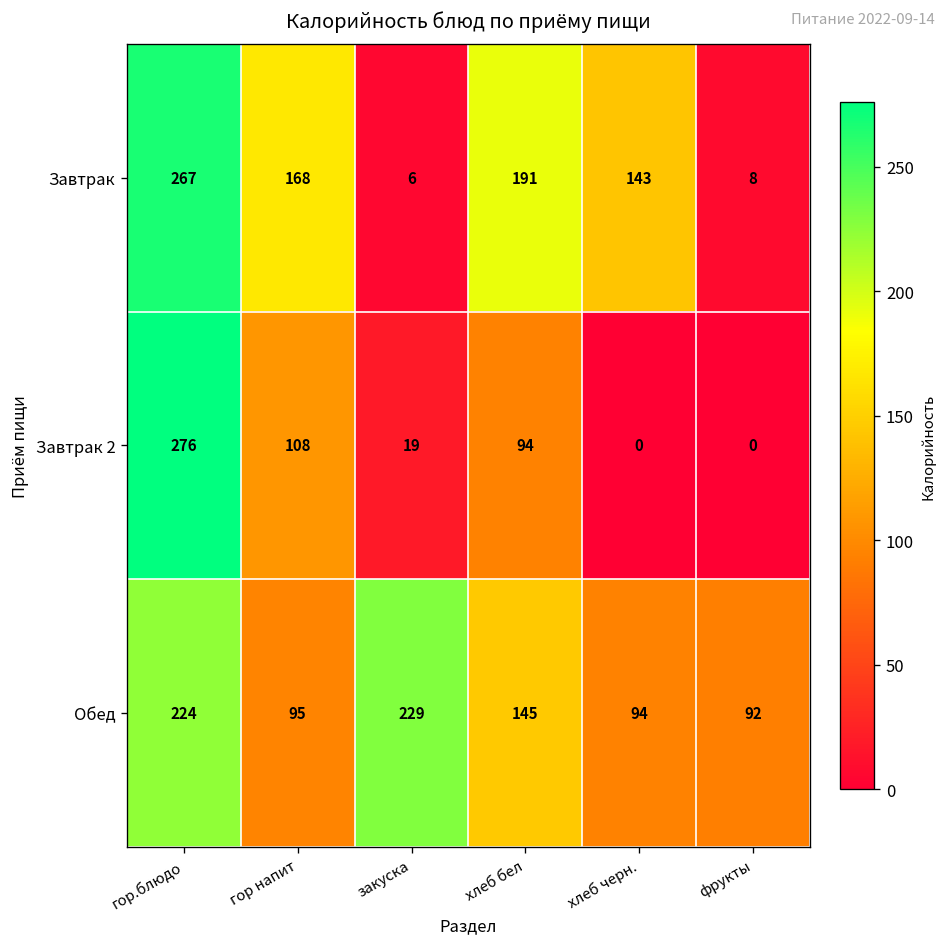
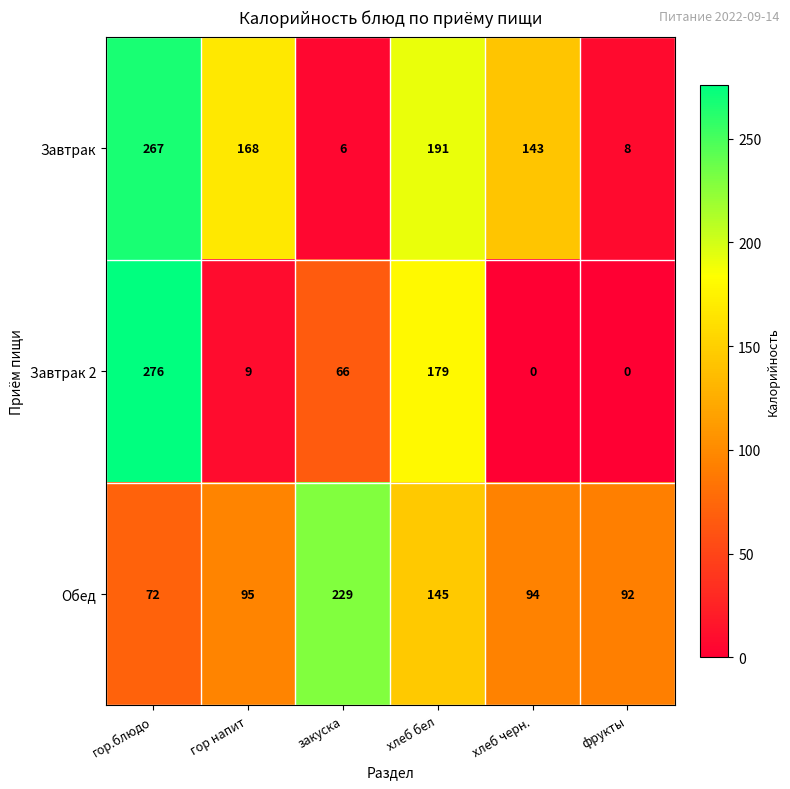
  {
    "Завтрак": {
      "гор.блюдо": 267,
      "гор напит": 168,
      "закуска": 6,
      "хлеб бел": 191,
      "хлеб черн.": 143,
      "фрукты": 8
    },
    "Завтрак 2": {
      "гор.блюдо": 276,
-     "гор напит": 108,
-     "закуска": 19,
-     "хлеб бел": 94,
+     "гор напит": 9,
+     "закуска": 66,
+     "хлеб бел": 179,
      "хлеб черн.": 0,
      "фрукты": 0
    },
    "Обед": {
-     "гор.блюдо": 224,
+     "гор.блюдо": 72,
      "гор напит": 95,
      "закуска": 229,
      "хлеб бел": 145,
      "хлеб черн.": 94,
      "фрукты": 92
    }
  }
